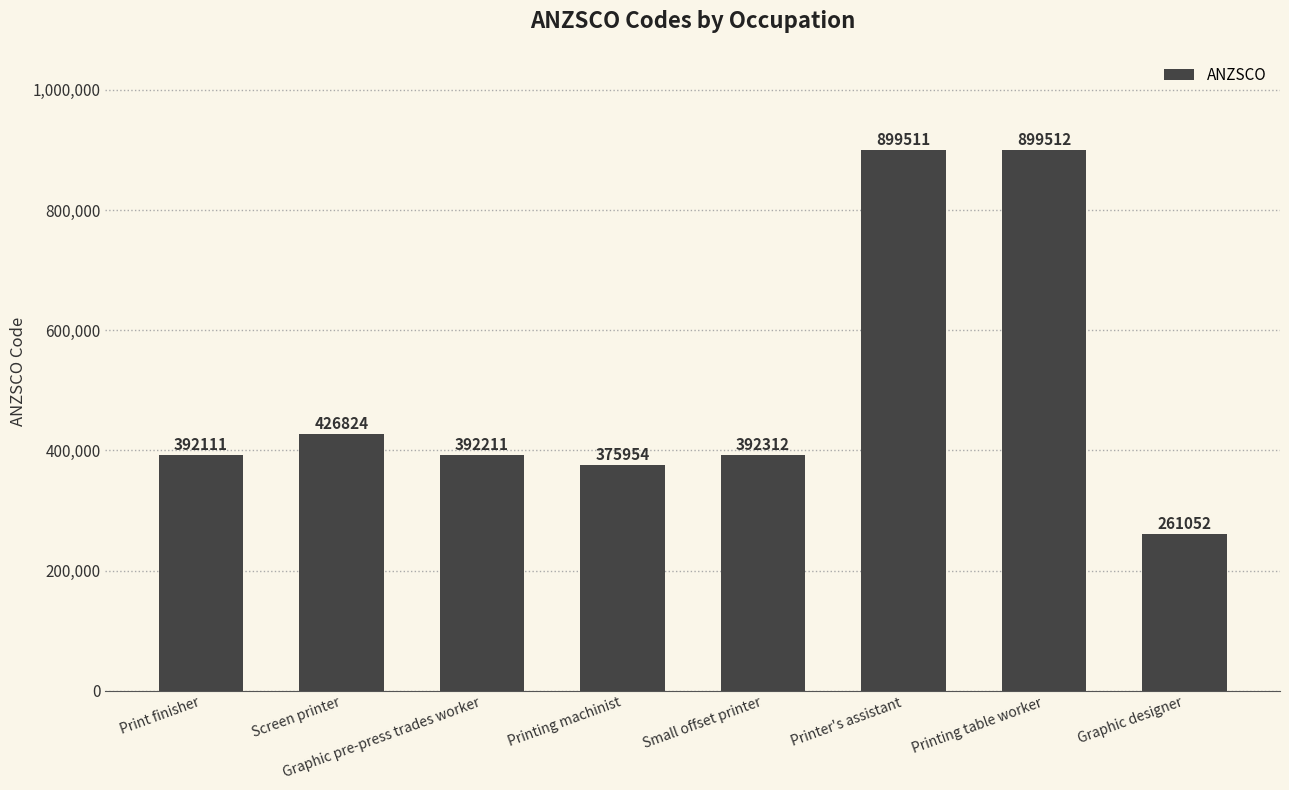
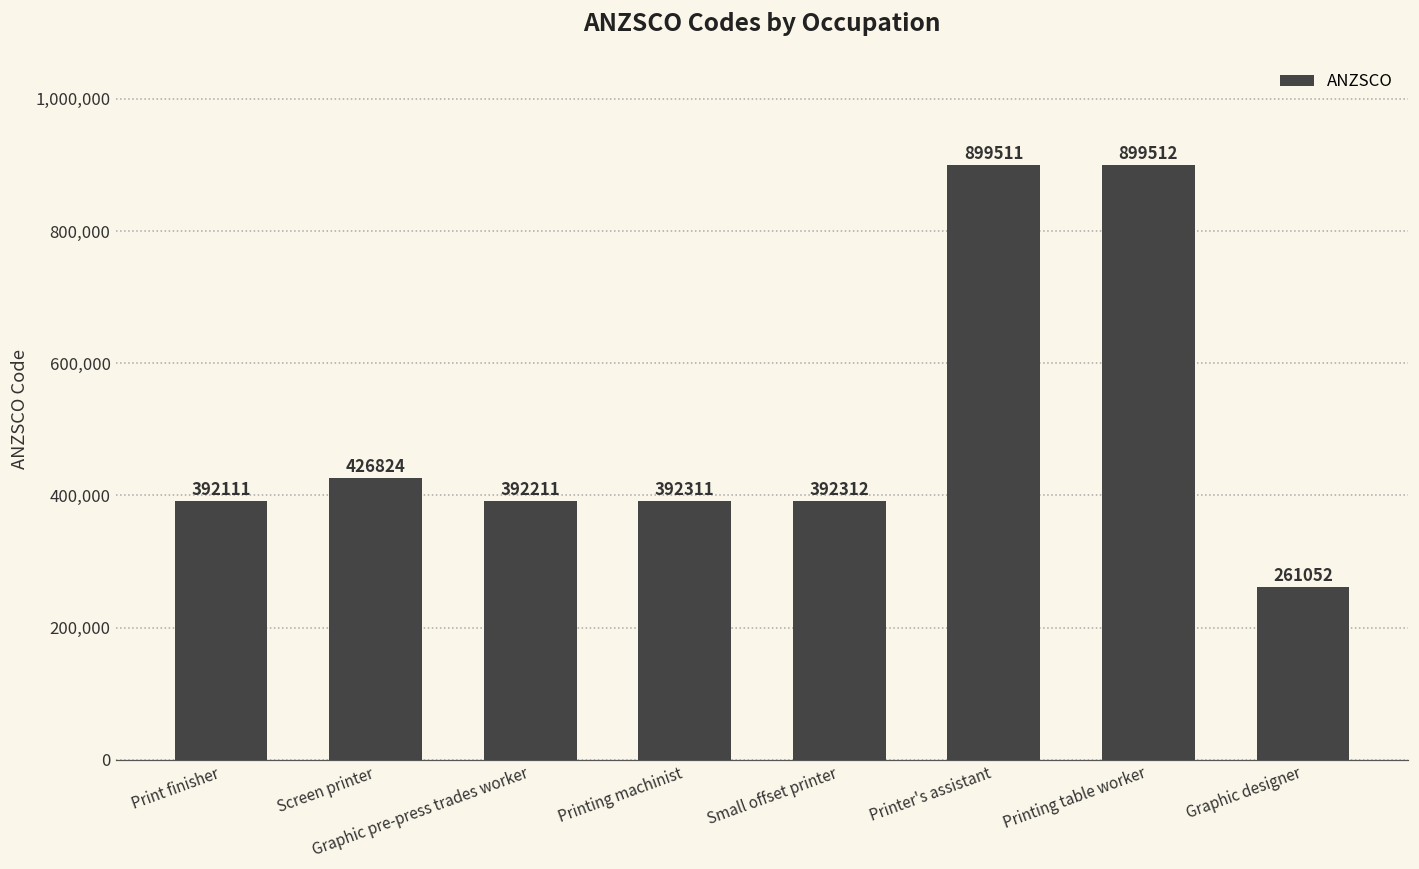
  {
    "Print finisher": 392111,
    "Screen printer": 426824,
    "Graphic pre-press trades worker": 392211,
-   "Printing machinist": 375954,
+   "Printing machinist": 392311,
    "Small offset printer": 392312,
    "Printer's assistant": 899511,
    "Printing table worker": 899512,
    "Graphic designer": 261052
  }
